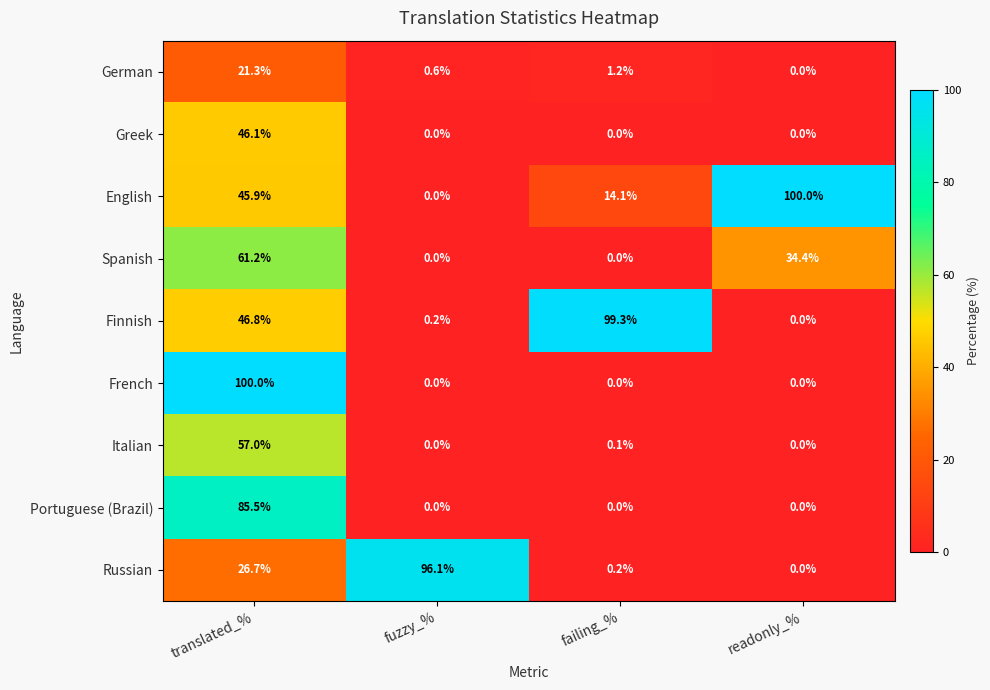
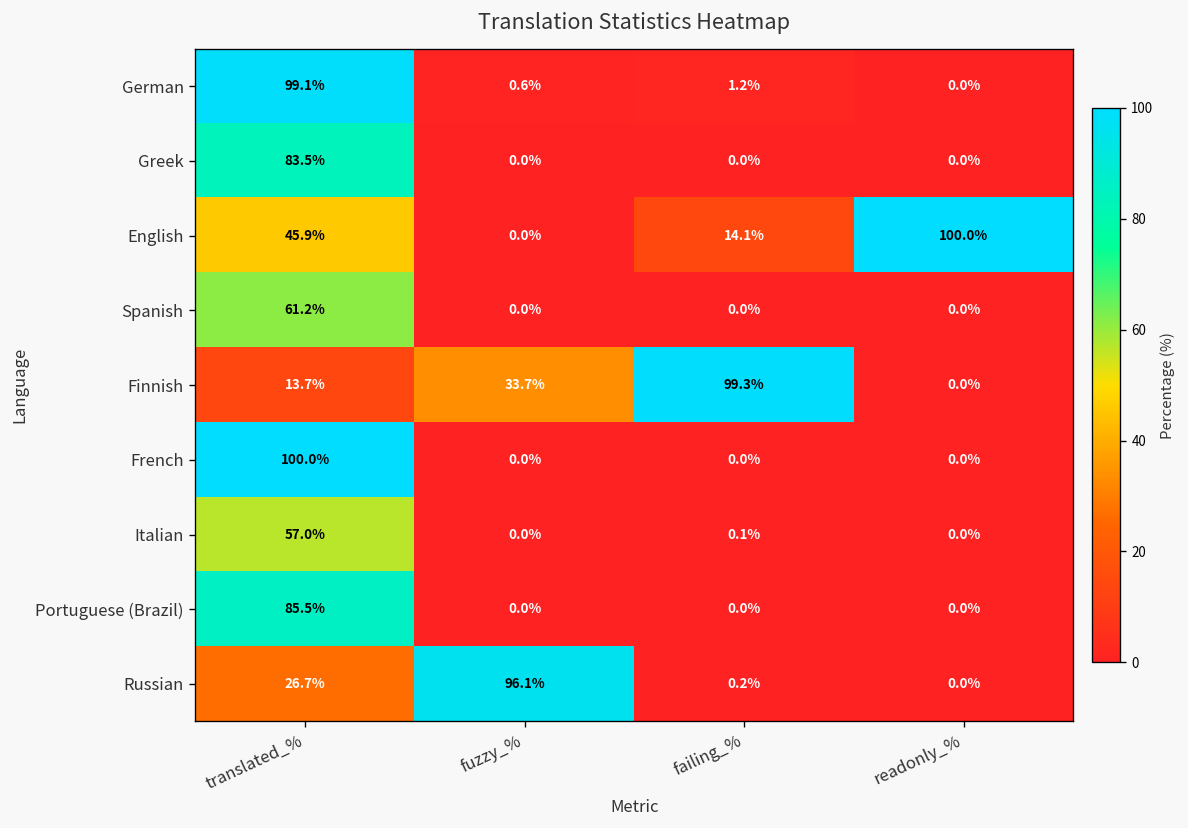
  {
    "German": {
-     "translated_%": "21.3%",
+     "translated_%": "99.1%",
      "fuzzy_%": "0.6%",
      "failing_%": "1.2%",
      "readonly_%": "0.0%"
    },
    "Greek": {
-     "translated_%": "46.1%",
+     "translated_%": "83.5%",
      "fuzzy_%": "0.0%",
      "failing_%": "0.0%",
      "readonly_%": "0.0%"
    },
    "English": {
      "translated_%": "45.9%",
      "fuzzy_%": "0.0%",
      "failing_%": "14.1%",
      "readonly_%": "100.0%"
    },
    "Spanish": {
      "translated_%": "61.2%",
      "fuzzy_%": "0.0%",
      "failing_%": "0.0%",
-     "readonly_%": "34.4%"
+     "readonly_%": "0.0%"
    },
    "Finnish": {
-     "translated_%": "46.8%",
-     "fuzzy_%": "0.2%",
+     "translated_%": "13.7%",
+     "fuzzy_%": "33.7%",
      "failing_%": "99.3%",
      "readonly_%": "0.0%"
    },
    "French": {
      "translated_%": "100.0%",
      "fuzzy_%": "0.0%",
      "failing_%": "0.0%",
      "readonly_%": "0.0%"
    },
    "Italian": {
      "translated_%": "57.0%",
      "fuzzy_%": "0.0%",
      "failing_%": "0.1%",
      "readonly_%": "0.0%"
    },
    "Portuguese (Brazil)": {
      "translated_%": "85.5%",
      "fuzzy_%": "0.0%",
      "failing_%": "0.0%",
      "readonly_%": "0.0%"
    },
    "Russian": {
      "translated_%": "26.7%",
      "fuzzy_%": "96.1%",
      "failing_%": "0.2%",
      "readonly_%": "0.0%"
    }
  }
